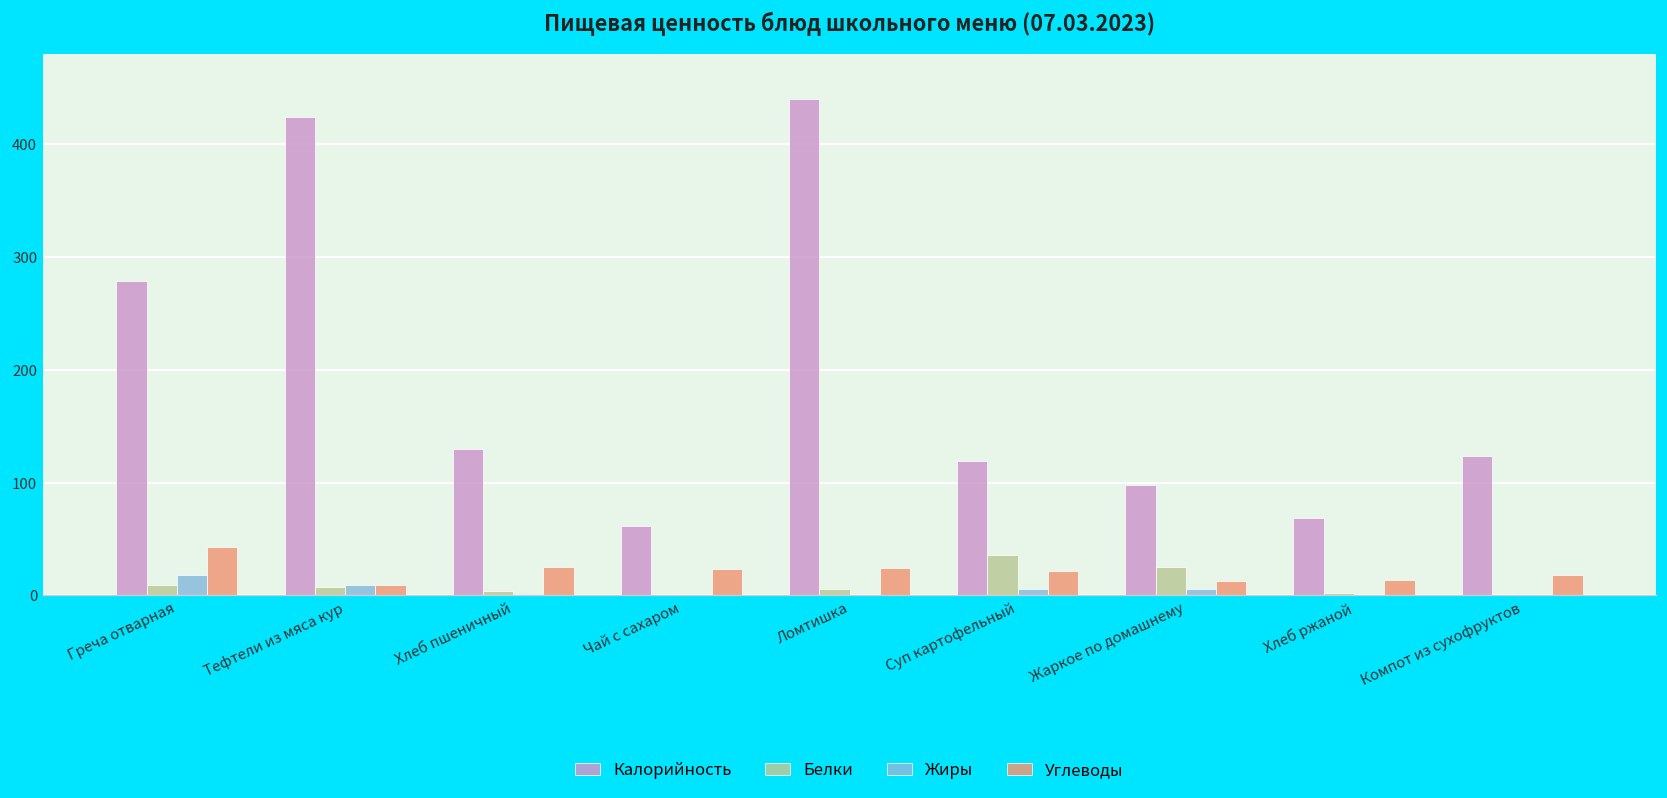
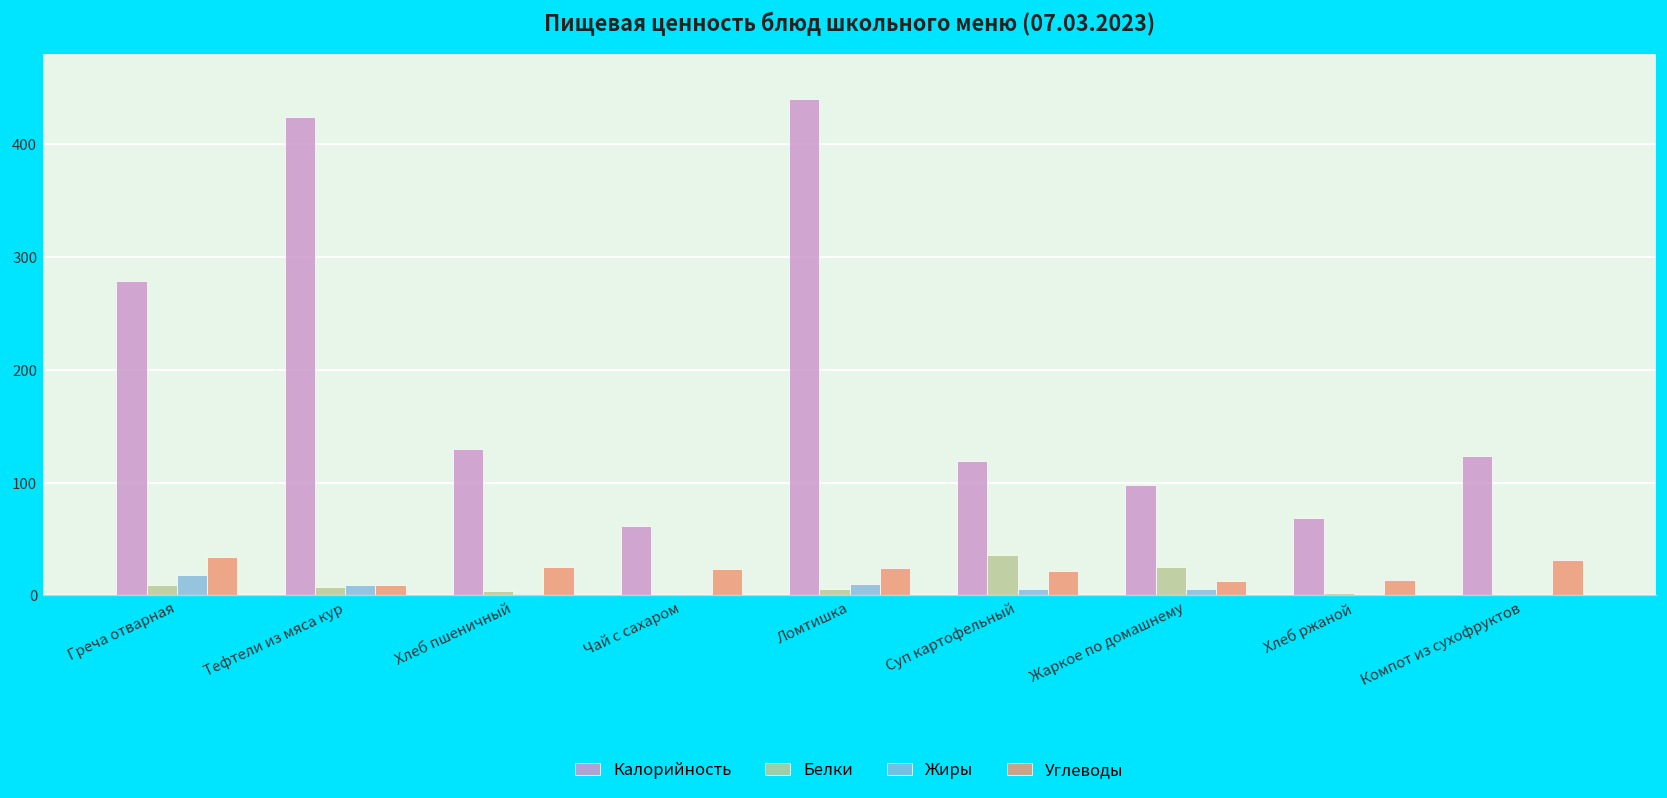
  {
    "Калорийность": {
      "Греча отварная": 280,
      "Тефтели из мяса кур": 420,
      "Хлеб пшеничный": 130,
      "Чай с сахаром": 60,
      "Ломтишка": 440,
      "Суп картофельный": 120,
      "Жаркое по домашнему": 100,
      "Хлеб ржаной": 70,
      "Компот из сухофруктов": 120
    },
    "Белки": {
      "Греча отварная": 10,
      "Тефтели из мяса кур": 10,
      "Хлеб пшеничный": 0,
      "Ломтишка": 10,
      "Суп картофельный": 40,
      "Жаркое по домашнему": 30
    },
    "Жиры": {
      "Греча отварная": 20,
      "Тефтели из мяса кур": 10,
      "Чай с сахаром": 0,
-     "Ломтишка": 0,
+     "Ломтишка": 10,
      "Суп картофельный": 10,
      "Жаркое по домашнему": 10,
      "Компот из сухофруктов": 0
    },
    "Углеводы": {
-     "Греча отварная": 40,
+     "Греча отварная": 30,
      "Тефтели из мяса кур": 10,
      "Хлеб пшеничный": 30,
      "Чай с сахаром": 20,
      "Ломтишка": 20,
      "Суп картофельный": 20,
      "Жаркое по домашнему": 10,
      "Хлеб ржаной": 10,
-     "Компот из сухофруктов": 20
+     "Компот из сухофруктов": 30
    }
  }
